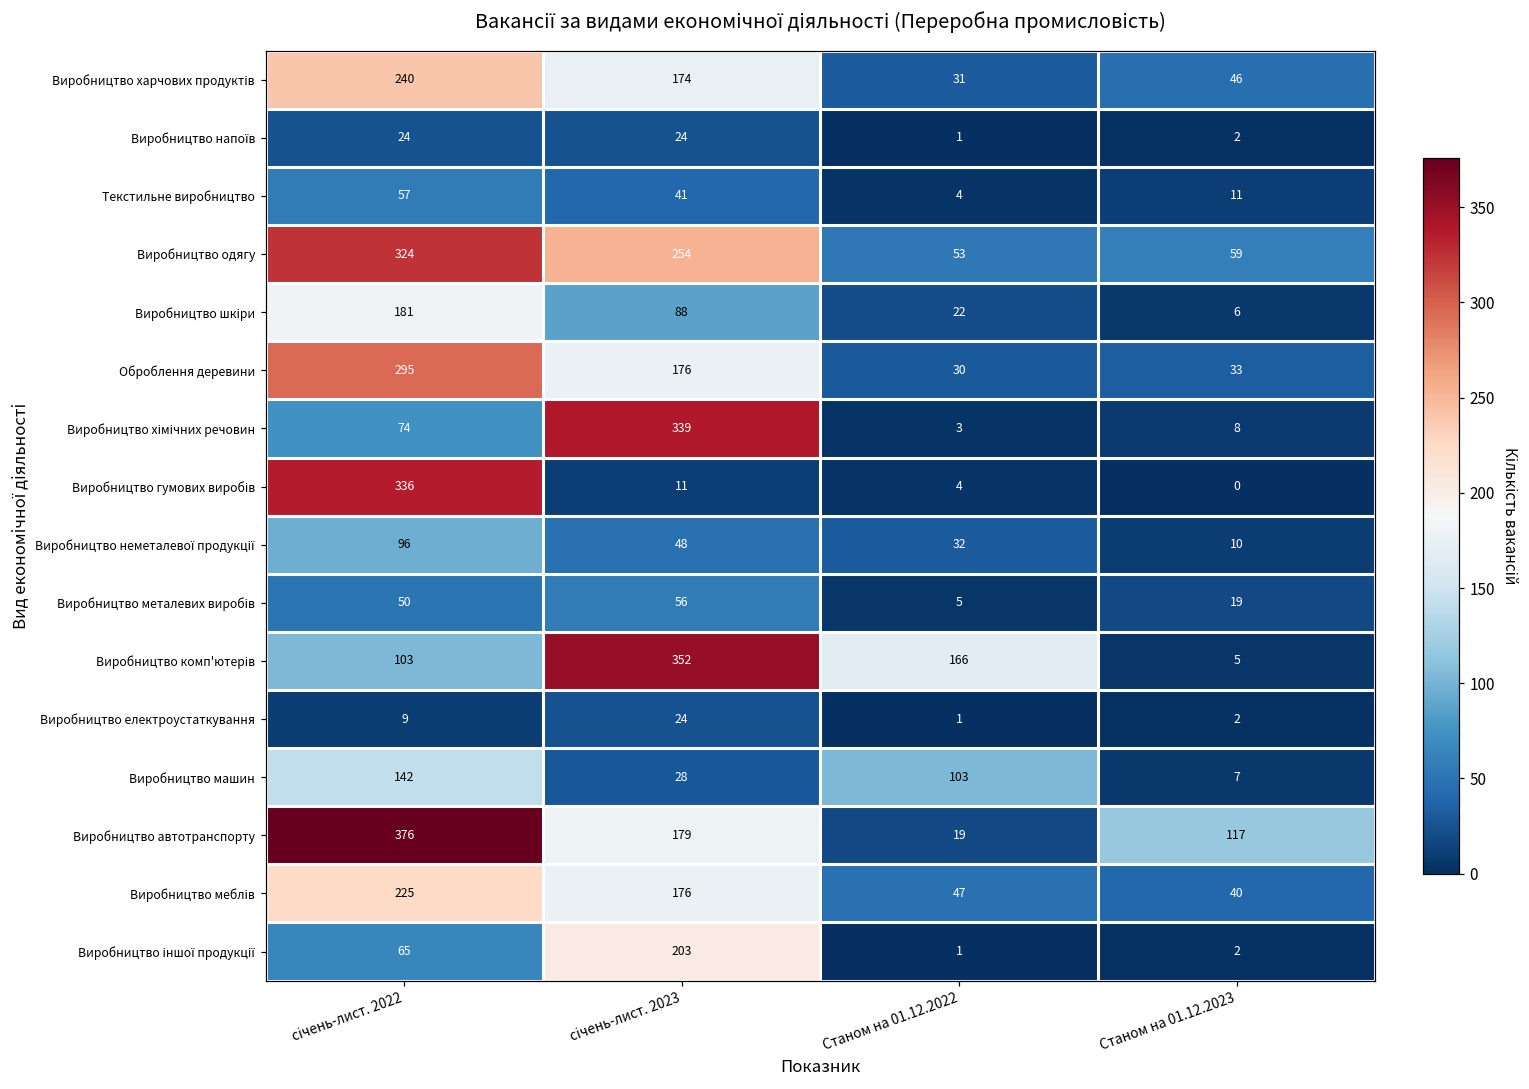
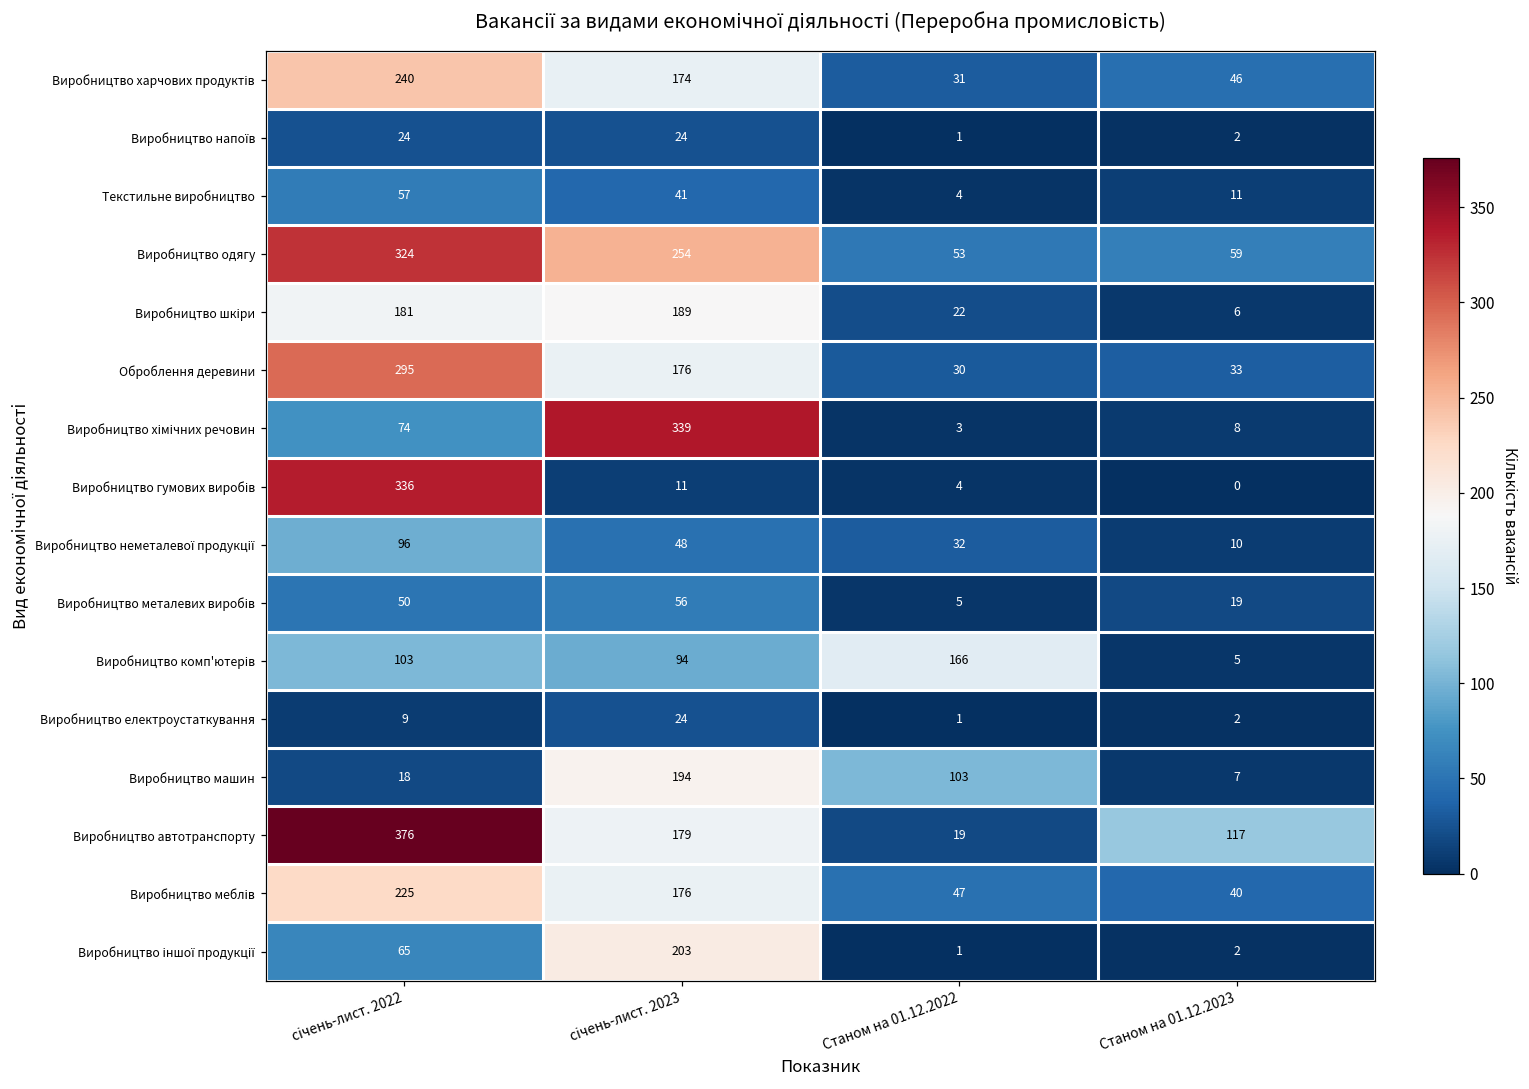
  {
    "Виробництво харчових продуктів": {
      "січень-лист. 2022": 240,
      "січень-лист. 2023": 174,
      "Станом на 01.12.2022": 31,
      "Станом на 01.12.2023": 46
    },
    "Виробництво напоїв": {
      "січень-лист. 2022": 24,
      "січень-лист. 2023": 24,
      "Станом на 01.12.2022": 1,
      "Станом на 01.12.2023": 2
    },
    "Текстильне виробництво": {
      "січень-лист. 2022": 57,
      "січень-лист. 2023": 41,
      "Станом на 01.12.2022": 4,
      "Станом на 01.12.2023": 11
    },
    "Виробництво одягу": {
      "січень-лист. 2022": 324,
      "січень-лист. 2023": 254,
      "Станом на 01.12.2022": 53,
      "Станом на 01.12.2023": 59
    },
    "Виробництво шкіри": {
      "січень-лист. 2022": 181,
-     "січень-лист. 2023": 88,
+     "січень-лист. 2023": 189,
      "Станом на 01.12.2022": 22,
      "Станом на 01.12.2023": 6
    },
    "Оброблення деревини": {
      "січень-лист. 2022": 295,
      "січень-лист. 2023": 176,
      "Станом на 01.12.2022": 30,
      "Станом на 01.12.2023": 33
    },
    "Виробництво хімічних речовин": {
      "січень-лист. 2022": 74,
      "січень-лист. 2023": 339,
      "Станом на 01.12.2022": 3,
      "Станом на 01.12.2023": 8
    },
    "Виробництво гумових виробів": {
      "січень-лист. 2022": 336,
      "січень-лист. 2023": 11,
      "Станом на 01.12.2022": 4,
      "Станом на 01.12.2023": 0
    },
    "Виробництво неметалевої продукції": {
      "січень-лист. 2022": 96,
      "січень-лист. 2023": 48,
      "Станом на 01.12.2022": 32,
      "Станом на 01.12.2023": 10
    },
    "Виробництво металевих виробів": {
      "січень-лист. 2022": 50,
      "січень-лист. 2023": 56,
      "Станом на 01.12.2022": 5,
      "Станом на 01.12.2023": 19
    },
    "Виробництво комп'ютерів": {
      "січень-лист. 2022": 103,
-     "січень-лист. 2023": 352,
+     "січень-лист. 2023": 94,
      "Станом на 01.12.2022": 166,
      "Станом на 01.12.2023": 5
    },
    "Виробництво електроустаткування": {
      "січень-лист. 2022": 9,
      "січень-лист. 2023": 24,
      "Станом на 01.12.2022": 1,
      "Станом на 01.12.2023": 2
    },
    "Виробництво машин": {
-     "січень-лист. 2022": 142,
-     "січень-лист. 2023": 28,
+     "січень-лист. 2022": 18,
+     "січень-лист. 2023": 194,
      "Станом на 01.12.2022": 103,
      "Станом на 01.12.2023": 7
    },
    "Виробництво автотранспорту": {
      "січень-лист. 2022": 376,
      "січень-лист. 2023": 179,
      "Станом на 01.12.2022": 19,
      "Станом на 01.12.2023": 117
    },
    "Виробництво меблів": {
      "січень-лист. 2022": 225,
      "січень-лист. 2023": 176,
      "Станом на 01.12.2022": 47,
      "Станом на 01.12.2023": 40
    },
    "Виробництво іншої продукції": {
      "січень-лист. 2022": 65,
      "січень-лист. 2023": 203,
      "Станом на 01.12.2022": 1,
      "Станом на 01.12.2023": 2
    }
  }
